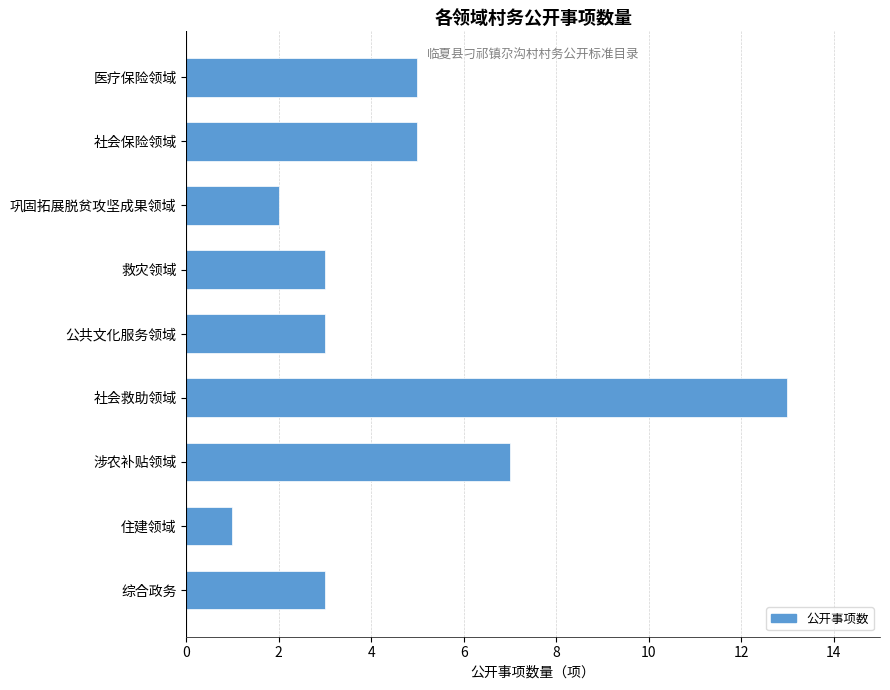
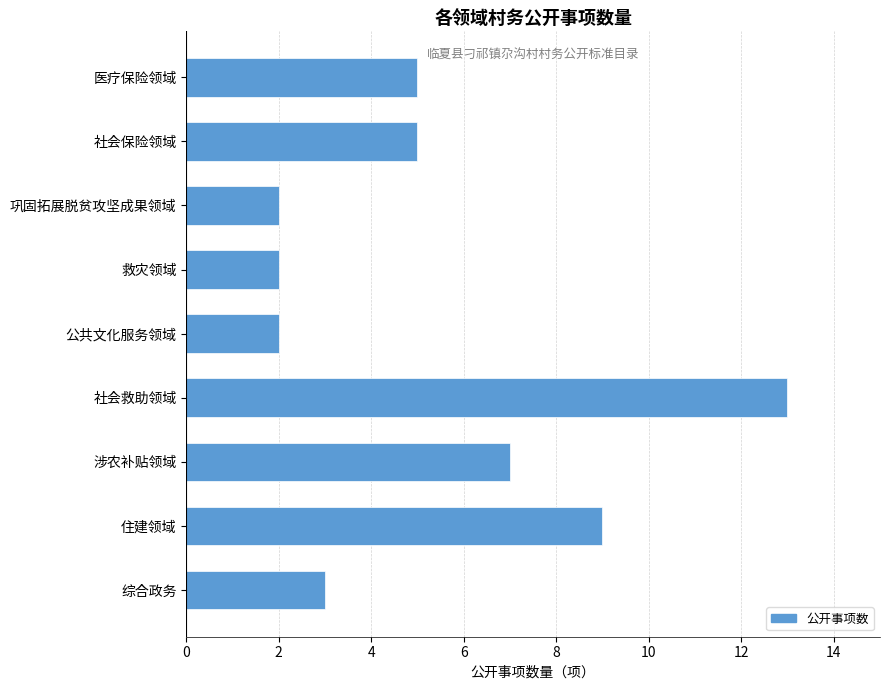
  {
    "医疗保险领域": 5,
    "社会保险领域": 5,
    "巩固拓展脱贫攻坚成果领域": 2,
-   "救灾领域": 3,
-   "公共文化服务领域": 3,
+   "救灾领域": 2,
+   "公共文化服务领域": 2,
    "社会救助领域": 13,
    "涉农补贴领域": 7,
-   "住建领域": 1,
+   "住建领域": 9,
    "综合政务": 3
  }
